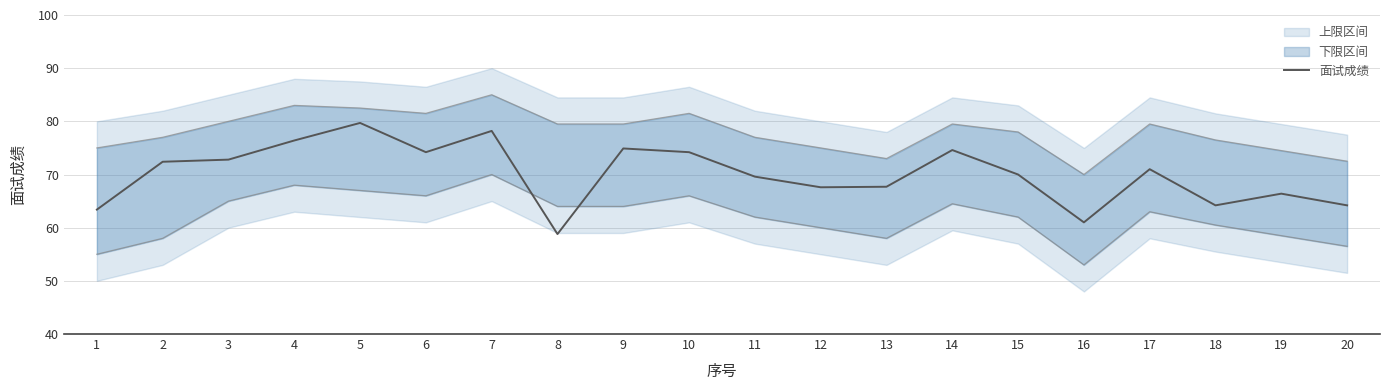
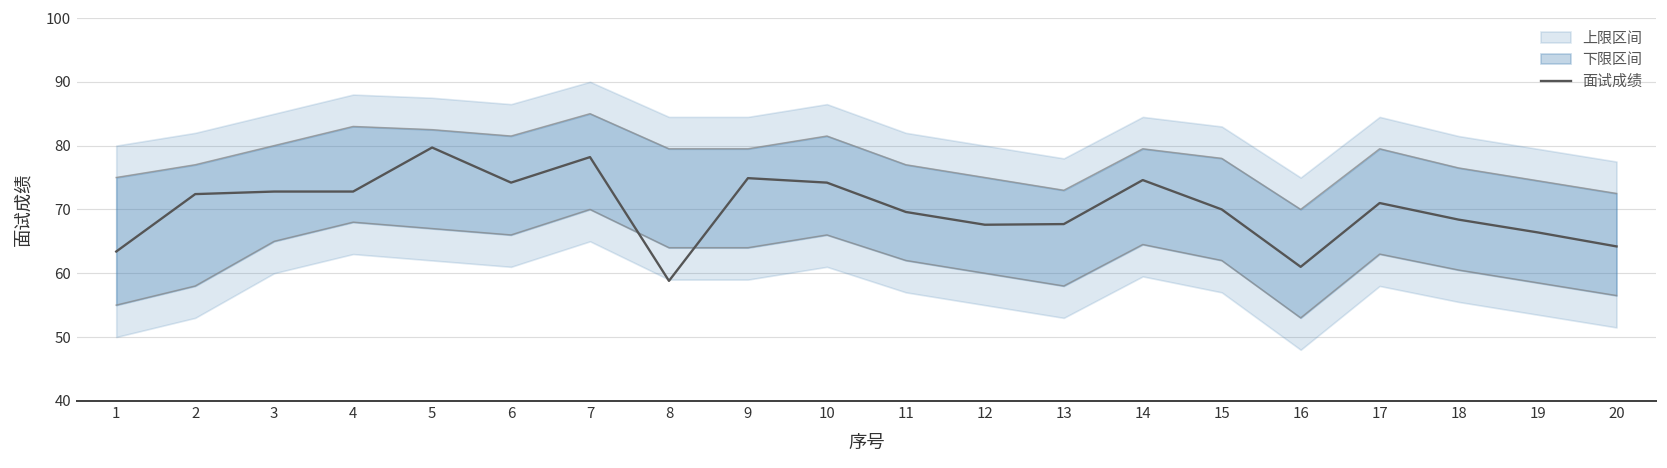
  {
    "面试成绩": {
      "1": 63,
      "2": 72,
      "3": 73,
-     "4": 76,
+     "4": 73,
      "5": 80,
      "6": 74,
      "7": 78,
      "8": 59,
      "9": 75,
      "10": 74,
      "11": 70,
      "12": 68,
      "13": 68,
      "14": 75,
      "15": 70,
      "16": 61,
      "17": 71,
-     "18": 64,
+     "18": 68,
      "19": 66,
      "20": 64
    }
  }
